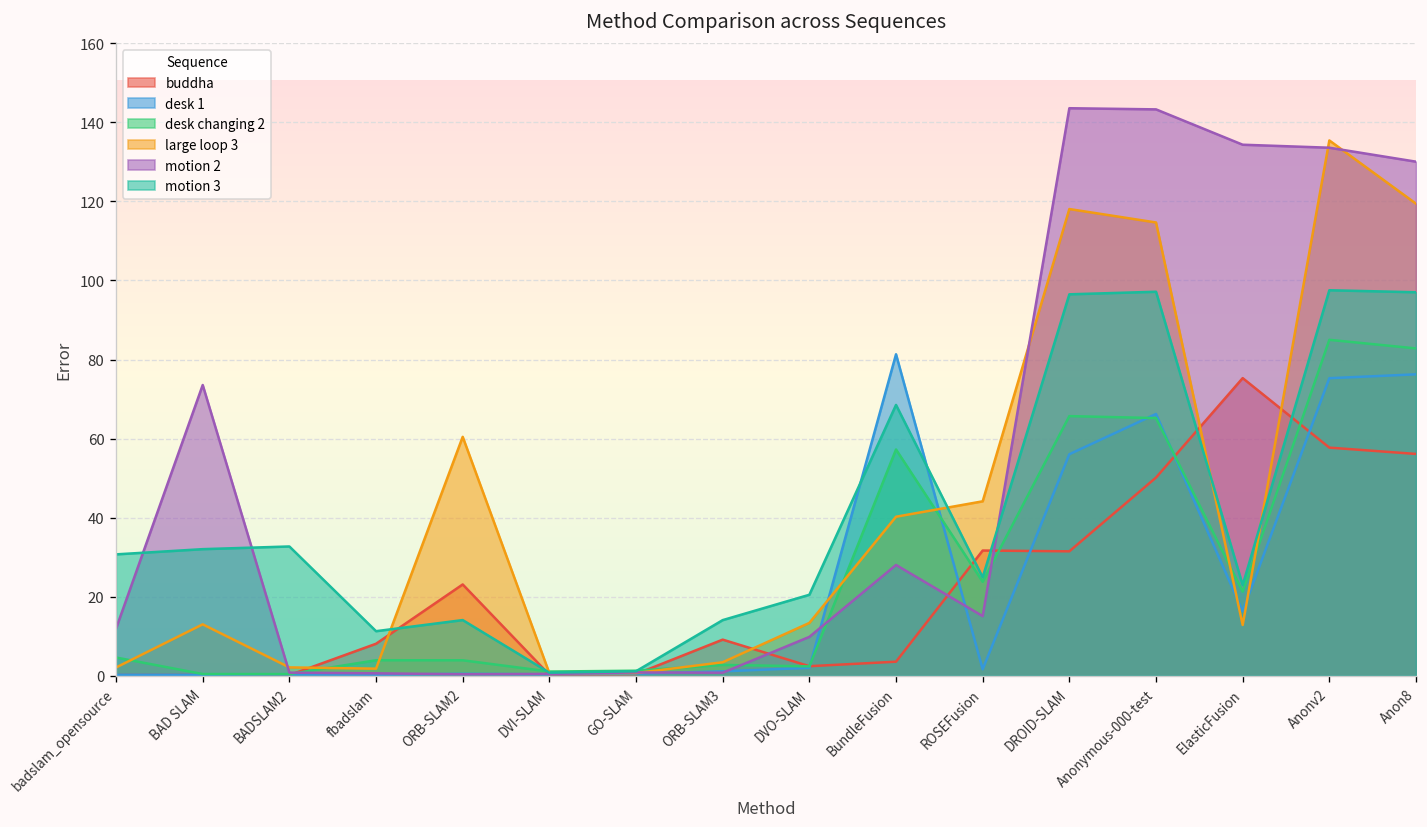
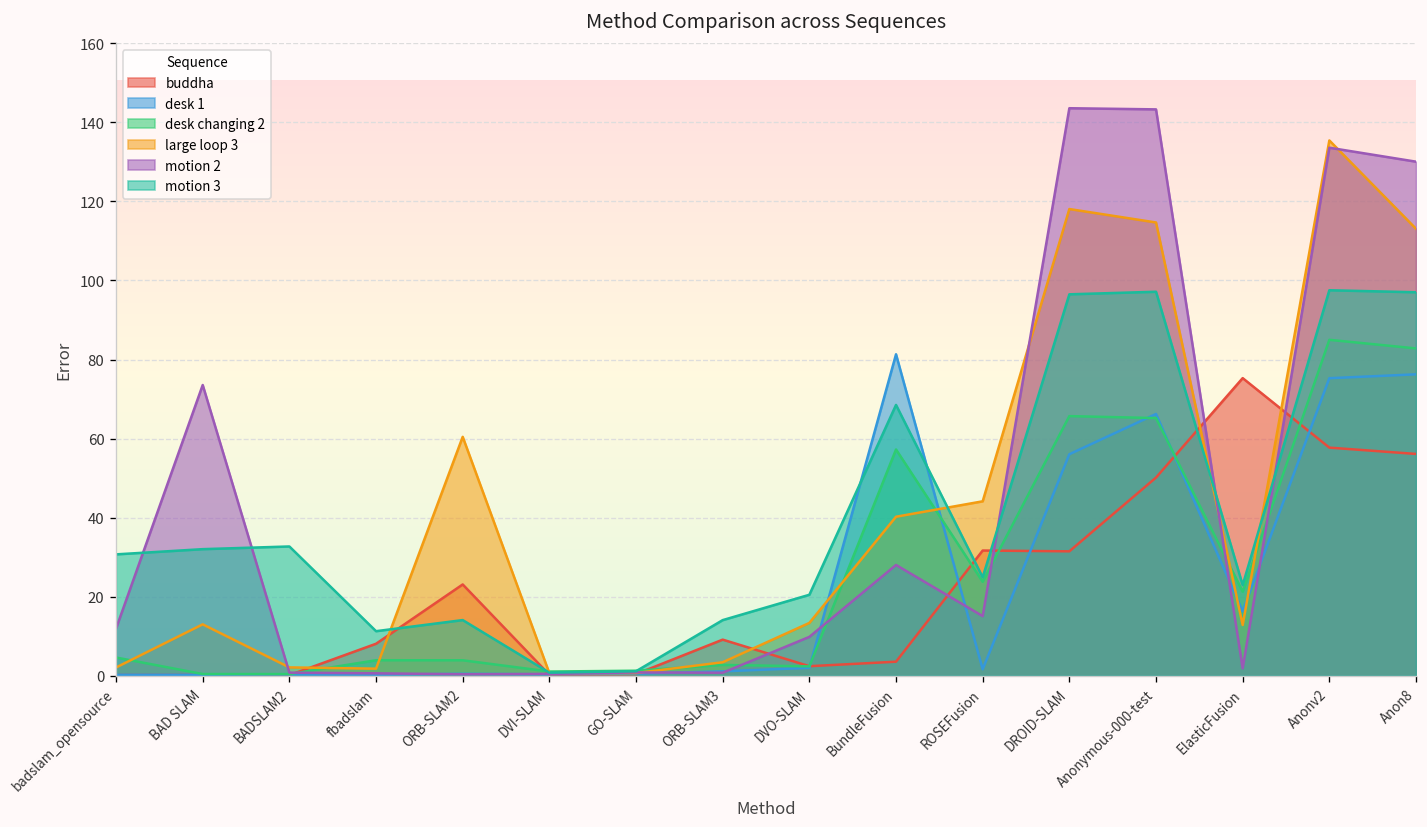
  {
    "buddha": {
      "fbadslam": 8,
      "ORB-SLAM2": 23,
      "ORB-SLAM3": 9,
      "BundleFusion": 4,
      "ROSEFusion": 32,
      "DROID-SLAM": 31,
      "Anonymous-000-test": 50,
      "ElasticFusion": 75,
      "Anonv2": 58,
      "Anon8": 56
    },
    "desk 1": {
      "BundleFusion": 81,
      "ROSEFusion": 2,
      "DROID-SLAM": 56,
      "Anonymous-000-test": 66,
      "ElasticFusion": 16,
      "Anonv2": 75,
      "Anon8": 76
    },
    "large loop 3": {
      "badslam_opensource": 2,
      "BAD SLAM": 13,
      "BADSLAM2": 2,
      "fbadslam": 2,
      "ORB-SLAM2": 60,
      "DVO-SLAM": 13,
      "BundleFusion": 40,
      "ROSEFusion": 44,
      "DROID-SLAM": 118,
      "Anonymous-000-test": 115,
      "ElasticFusion": 13,
      "Anonv2": 135,
-     "Anon8": 119
+     "Anon8": 113
    },
    "motion 2": {
      "badslam_opensource": 12,
      "BAD SLAM": 74,
      "DVO-SLAM": 10,
      "BundleFusion": 28,
      "ROSEFusion": 15,
      "DROID-SLAM": 144,
      "Anonymous-000-test": 143,
-     "ElasticFusion": 134,
+     "ElasticFusion": 2,
      "Anonv2": 134,
      "Anon8": 130
    }
  }
